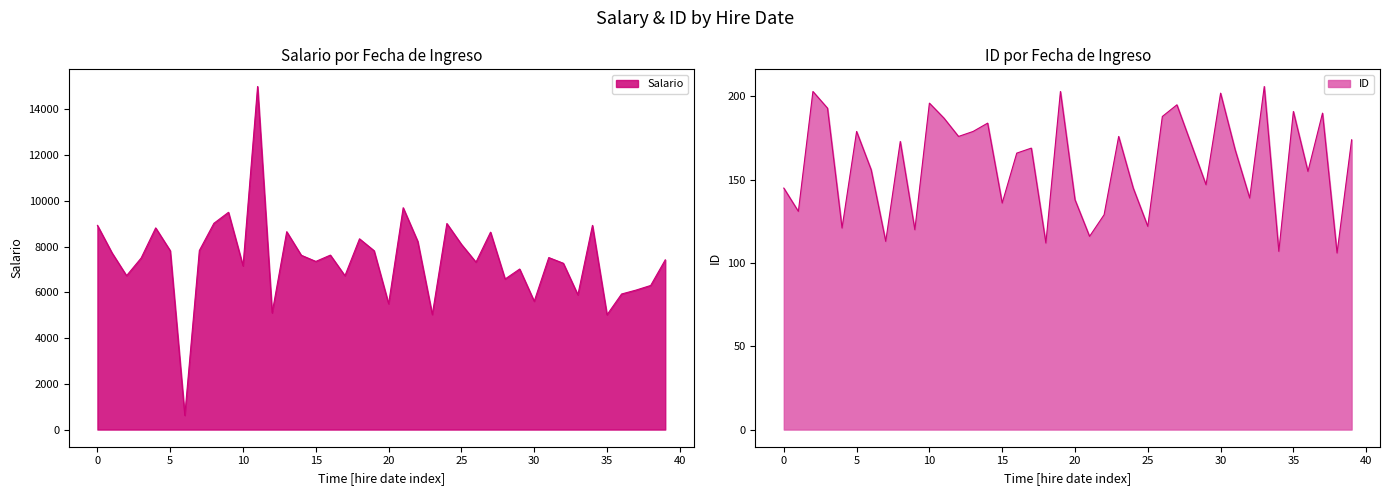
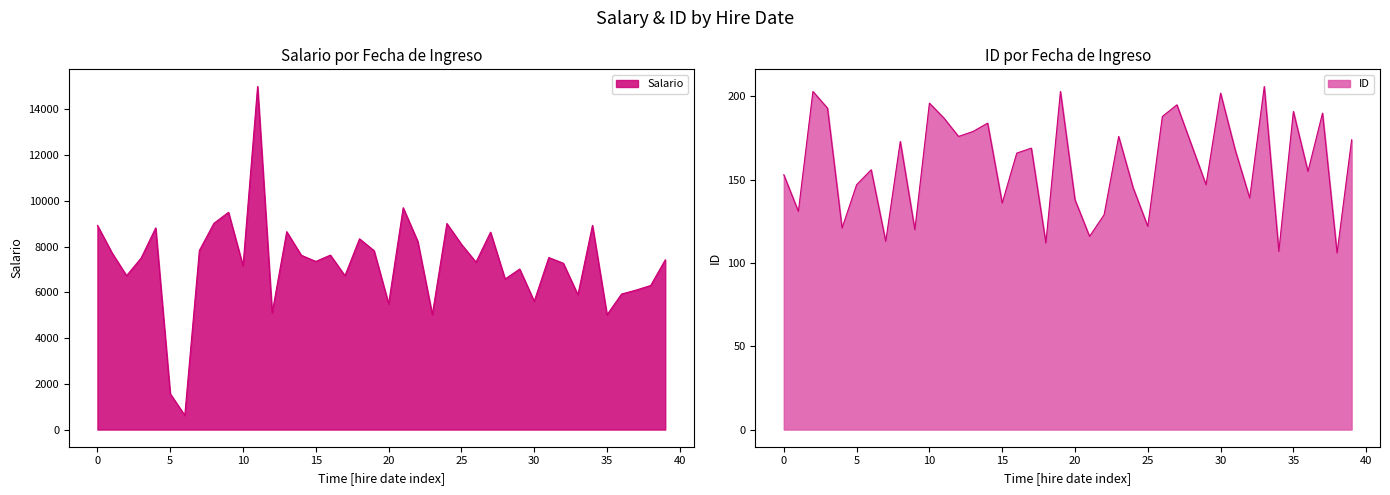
  {
    "Salario por Fecha de Ingreso": {
      "0": 8900,
-     "5": 7800,
+     "5": 1600,
      "10": 7200,
      "15": 7400,
      "20": 5500,
      "25": 8100,
      "30": 5600,
      "35": 5000
    },
    "ID por Fecha de Ingreso": {
-     "0": 145,
-     "5": 179,
+     "0": 153,
+     "5": 147,
      "10": 196,
      "15": 136,
      "20": 138,
      "25": 122,
      "30": 202,
      "35": 191
    }
  }
